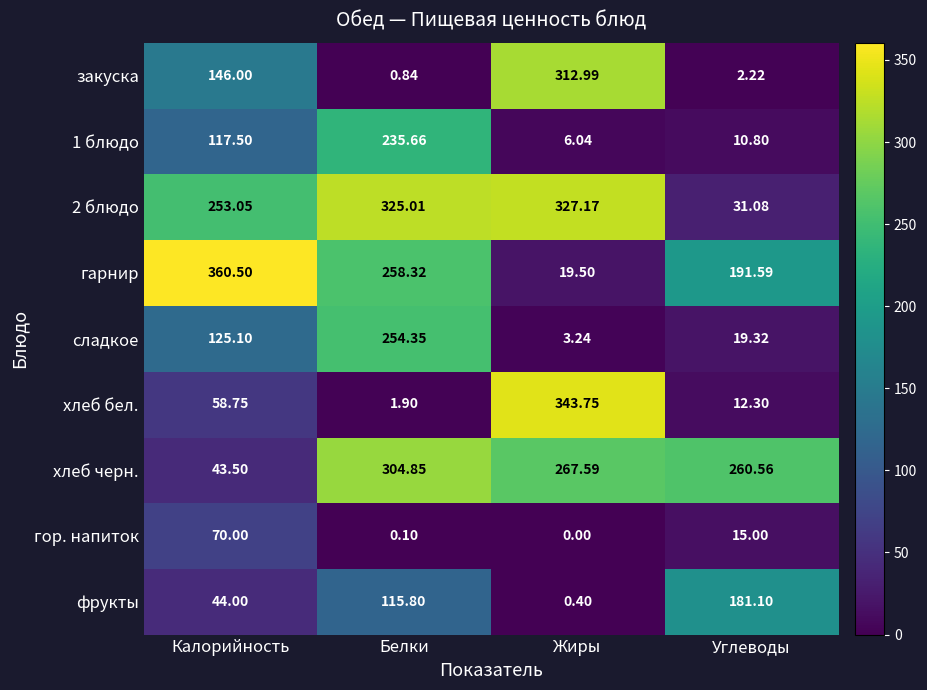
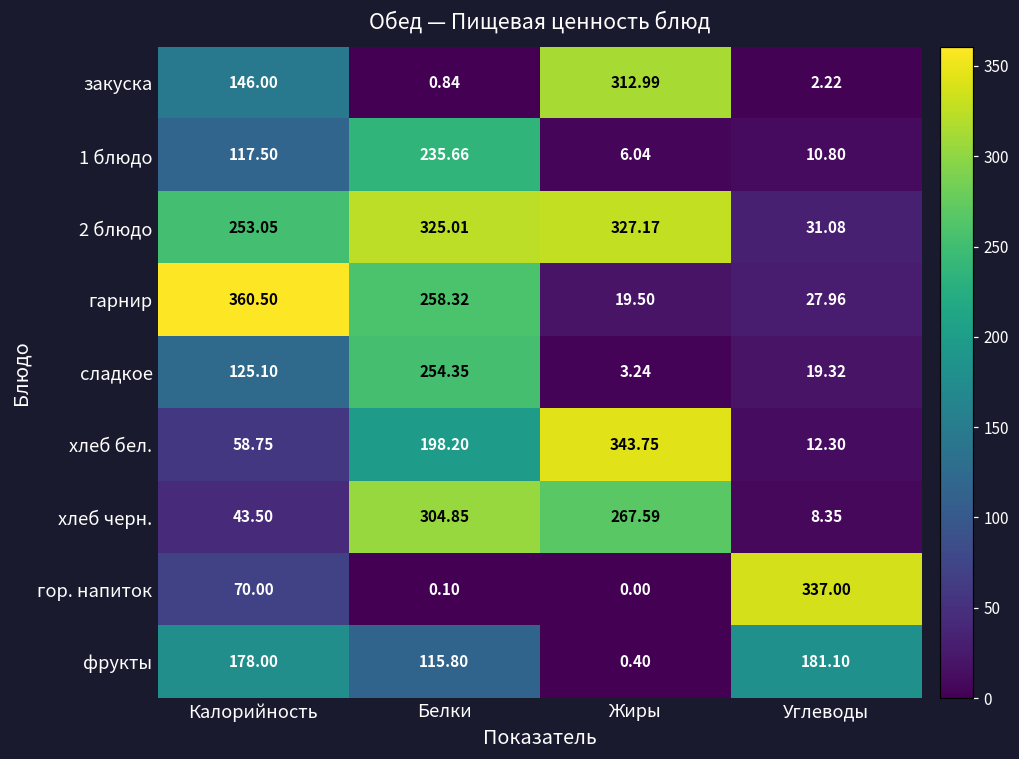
  {
    "закуска": {
      "Калорийность": 146.00,
      "Белки": 0.84,
      "Жиры": 312.99,
      "Углеводы": 2.22
    },
    "1 блюдо": {
      "Калорийность": 117.50,
      "Белки": 235.66,
      "Жиры": 6.04,
      "Углеводы": 10.80
    },
    "2 блюдо": {
      "Калорийность": 253.05,
      "Белки": 325.01,
      "Жиры": 327.17,
      "Углеводы": 31.08
    },
    "гарнир": {
      "Калорийность": 360.50,
      "Белки": 258.32,
      "Жиры": 19.50,
-     "Углеводы": 191.59
+     "Углеводы": 27.96
    },
    "сладкое": {
      "Калорийность": 125.10,
      "Белки": 254.35,
      "Жиры": 3.24,
      "Углеводы": 19.32
    },
    "хлеб бел.": {
      "Калорийность": 58.75,
-     "Белки": 1.90,
+     "Белки": 198.20,
      "Жиры": 343.75,
      "Углеводы": 12.30
    },
    "хлеб черн.": {
      "Калорийность": 43.50,
      "Белки": 304.85,
      "Жиры": 267.59,
-     "Углеводы": 260.56
+     "Углеводы": 8.35
    },
    "гор. напиток": {
      "Калорийность": 70.00,
      "Белки": 0.10,
      "Жиры": 0.00,
-     "Углеводы": 15.00
+     "Углеводы": 337.00
    },
    "фрукты": {
-     "Калорийность": 44.00,
+     "Калорийность": 178.00,
      "Белки": 115.80,
      "Жиры": 0.40,
      "Углеводы": 181.10
    }
  }
